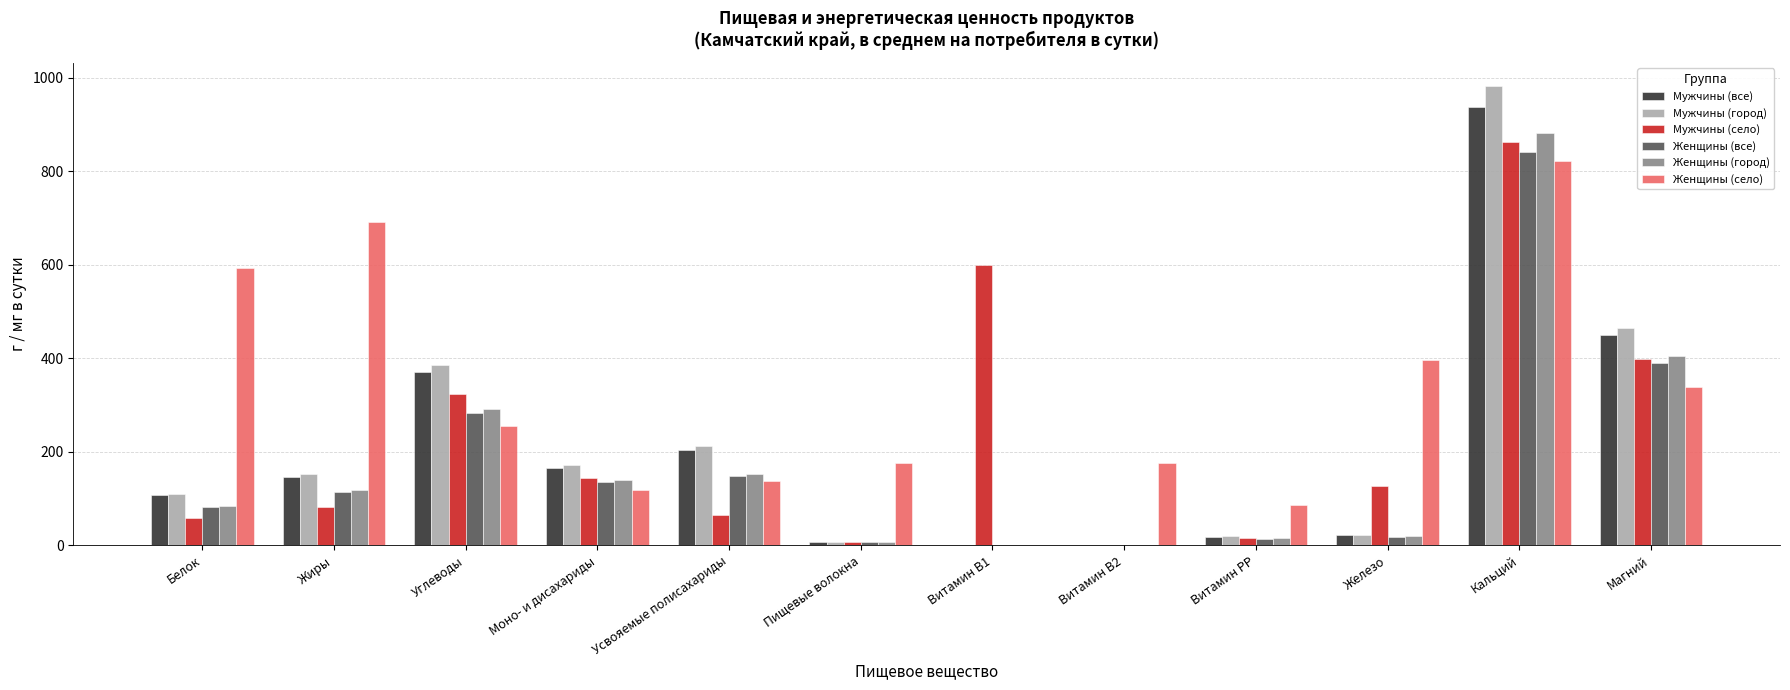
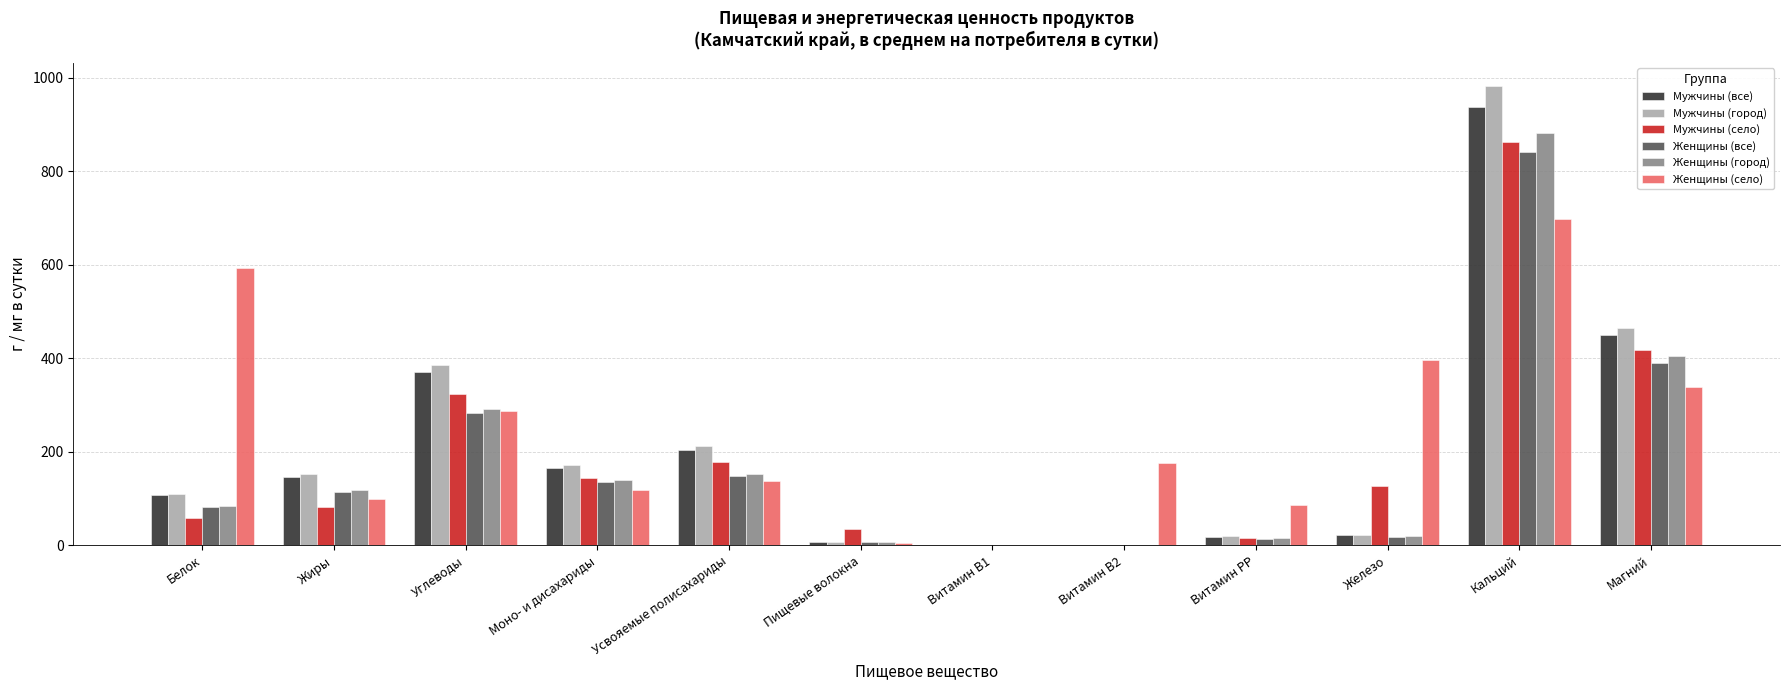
  {
    "Мужчины (село)": {
      "Белок": 60,
      "Жиры": 80,
      "Углеводы": 320,
      "Моно- и дисахариды": 150,
-     "Усвояемые полисахариды": 60,
-     "Пищевые волокна": 10,
-     "Витамин В1": 600,
+     "Усвояемые полисахариды": 180,
+     "Пищевые волокна": 30,
+     "Витамин В1": 0,
      "Витамин РР": 20,
      "Железо": 130,
      "Кальций": 860,
-     "Магний": 400
+     "Магний": 420
    },
    "Женщины (село)": {
      "Белок": 590,
-     "Жиры": 690,
-     "Углеводы": 260,
+     "Жиры": 100,
+     "Углеводы": 290,
      "Моно- и дисахариды": 120,
      "Усвояемые полисахариды": 140,
-     "Пищевые волокна": 180,
+     "Пищевые волокна": 10,
      "Витамин В2": 180,
      "Витамин РР": 90,
      "Железо": 400,
-     "Кальций": 820,
+     "Кальций": 700,
      "Магний": 340
    }
  }
